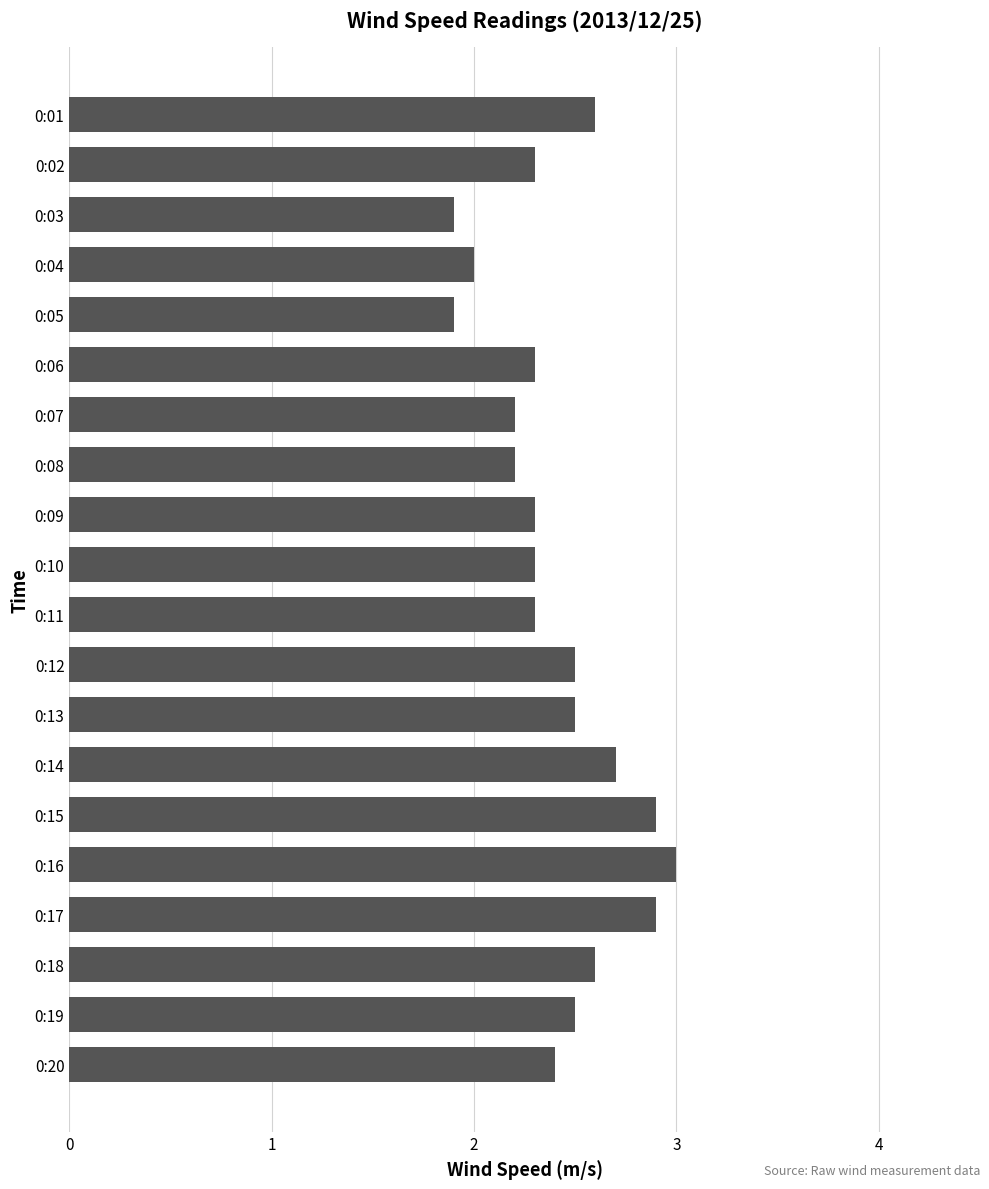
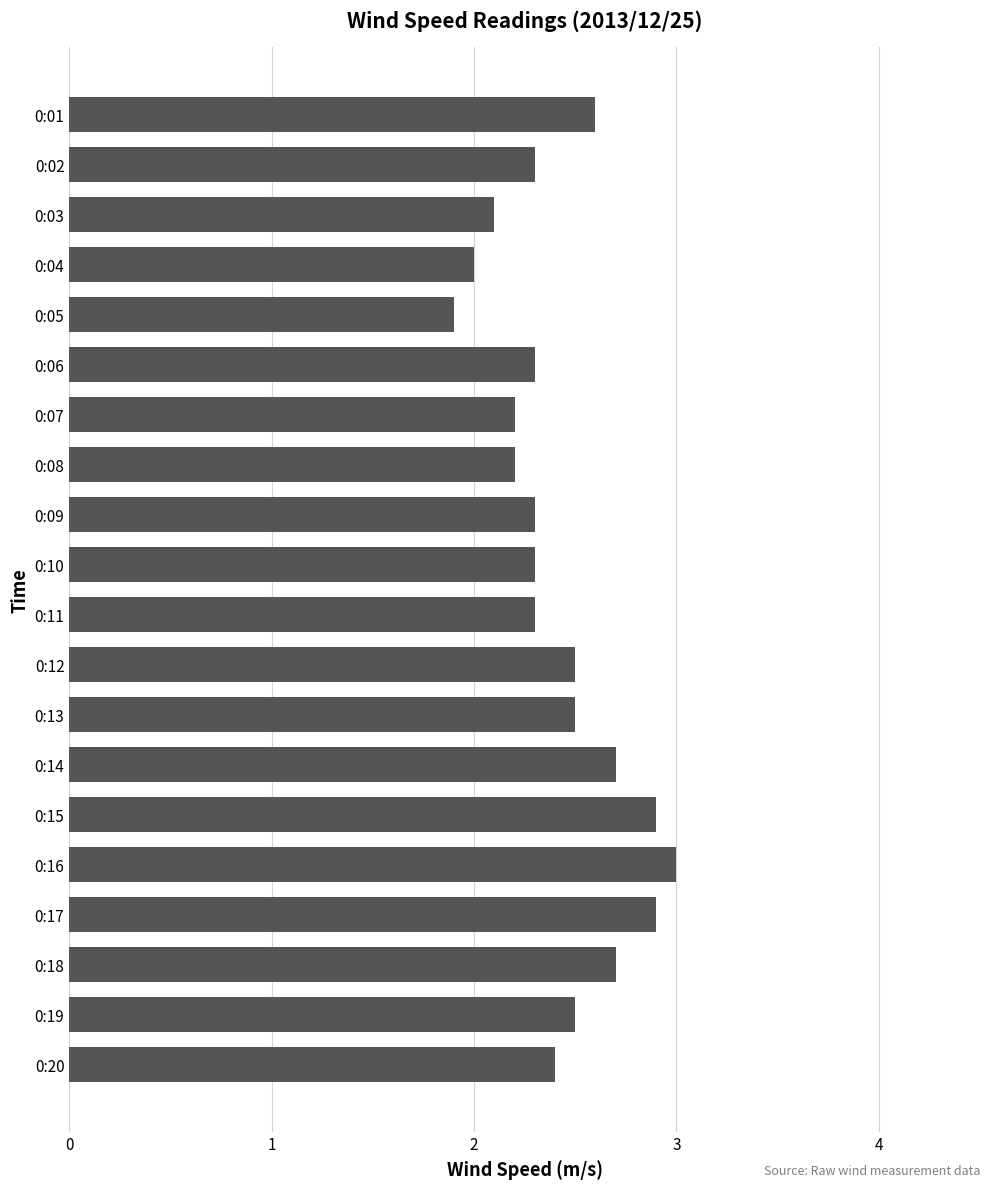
  {
    "0:01": 2.6,
    "0:02": 2.3,
-   "0:03": 1.9,
+   "0:03": 2.1,
    "0:04": 2.0,
    "0:05": 1.9,
    "0:06": 2.3,
    "0:07": 2.2,
    "0:08": 2.2,
    "0:09": 2.3,
    "0:10": 2.3,
    "0:11": 2.3,
    "0:12": 2.5,
    "0:13": 2.5,
    "0:14": 2.7,
    "0:15": 2.9,
    "0:16": 3.0,
    "0:17": 2.9,
-   "0:18": 2.6,
+   "0:18": 2.7,
    "0:19": 2.5,
    "0:20": 2.4
  }
